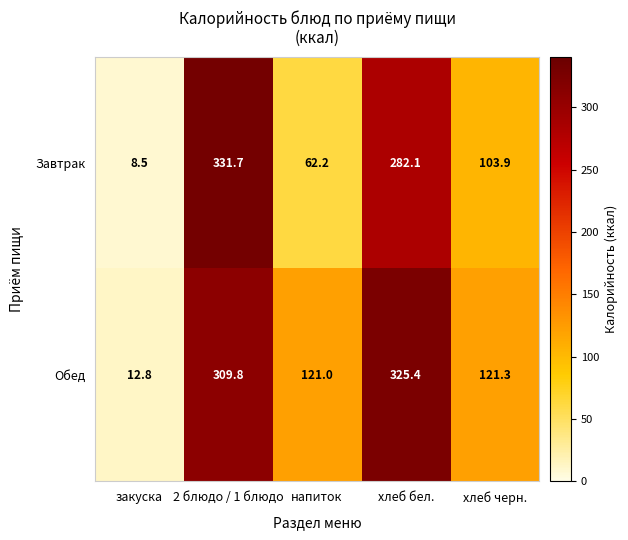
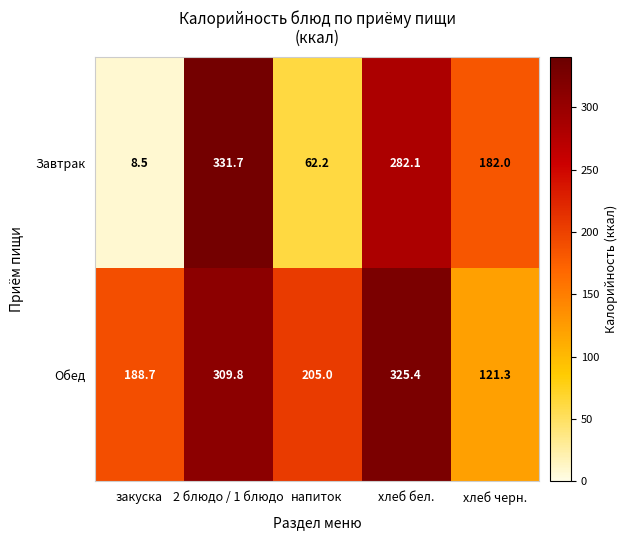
  {
    "Завтрак": {
      "закуска": 8.5,
      "2 блюдо / 1 блюдо": 331.7,
      "напиток": 62.2,
      "хлеб бел.": 282.1,
-     "хлеб черн.": 103.9
+     "хлеб черн.": 182.0
    },
    "Обед": {
-     "закуска": 12.8,
+     "закуска": 188.7,
      "2 блюдо / 1 блюдо": 309.8,
-     "напиток": 121.0,
+     "напиток": 205.0,
      "хлеб бел.": 325.4,
      "хлеб черн.": 121.3
    }
  }
